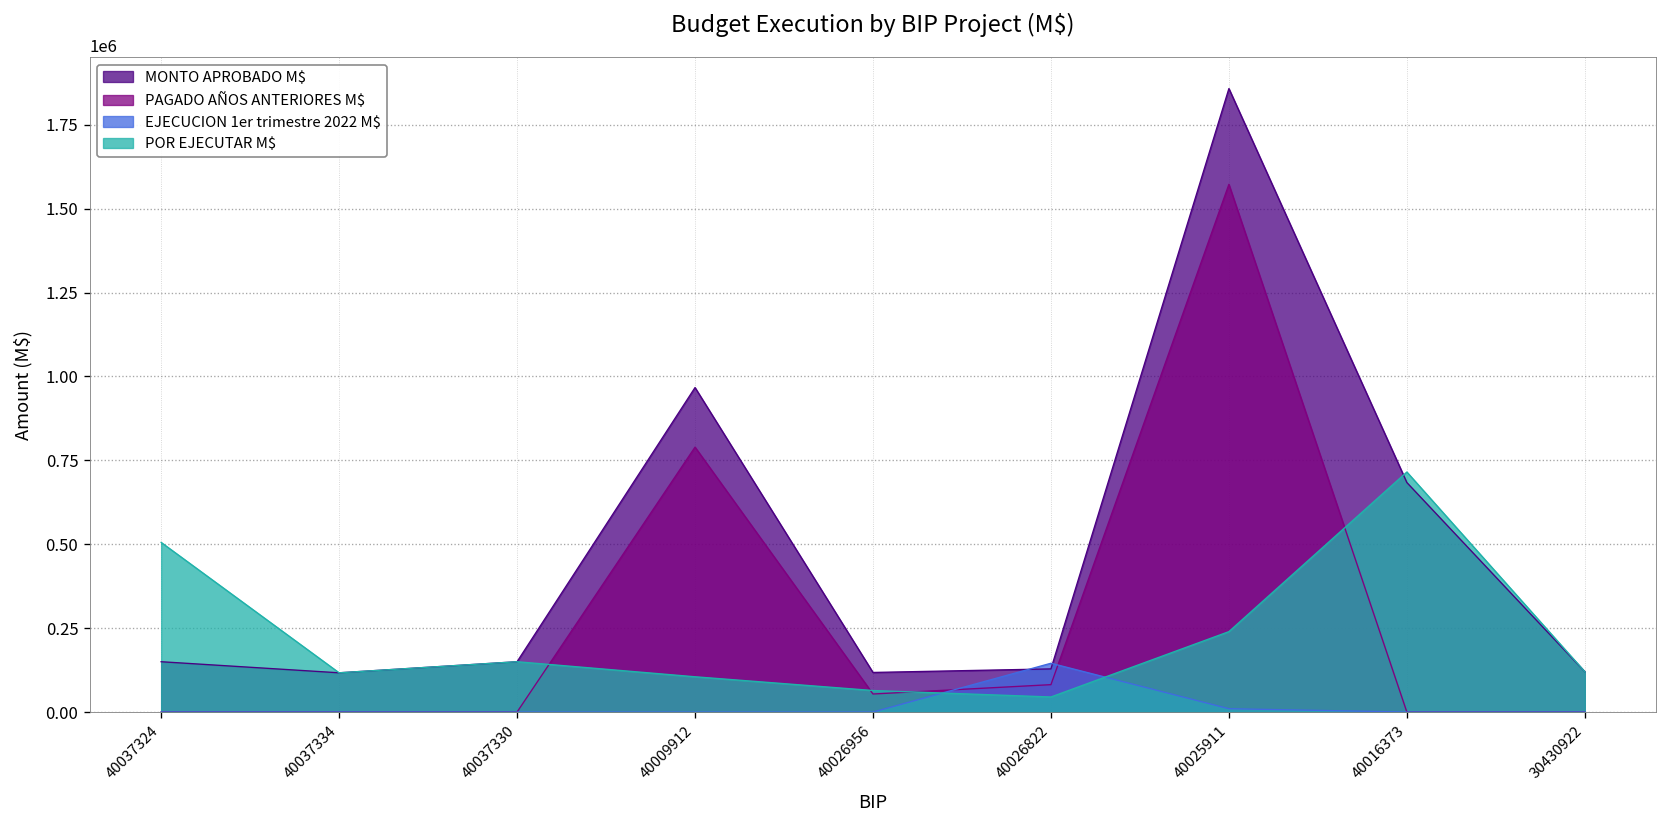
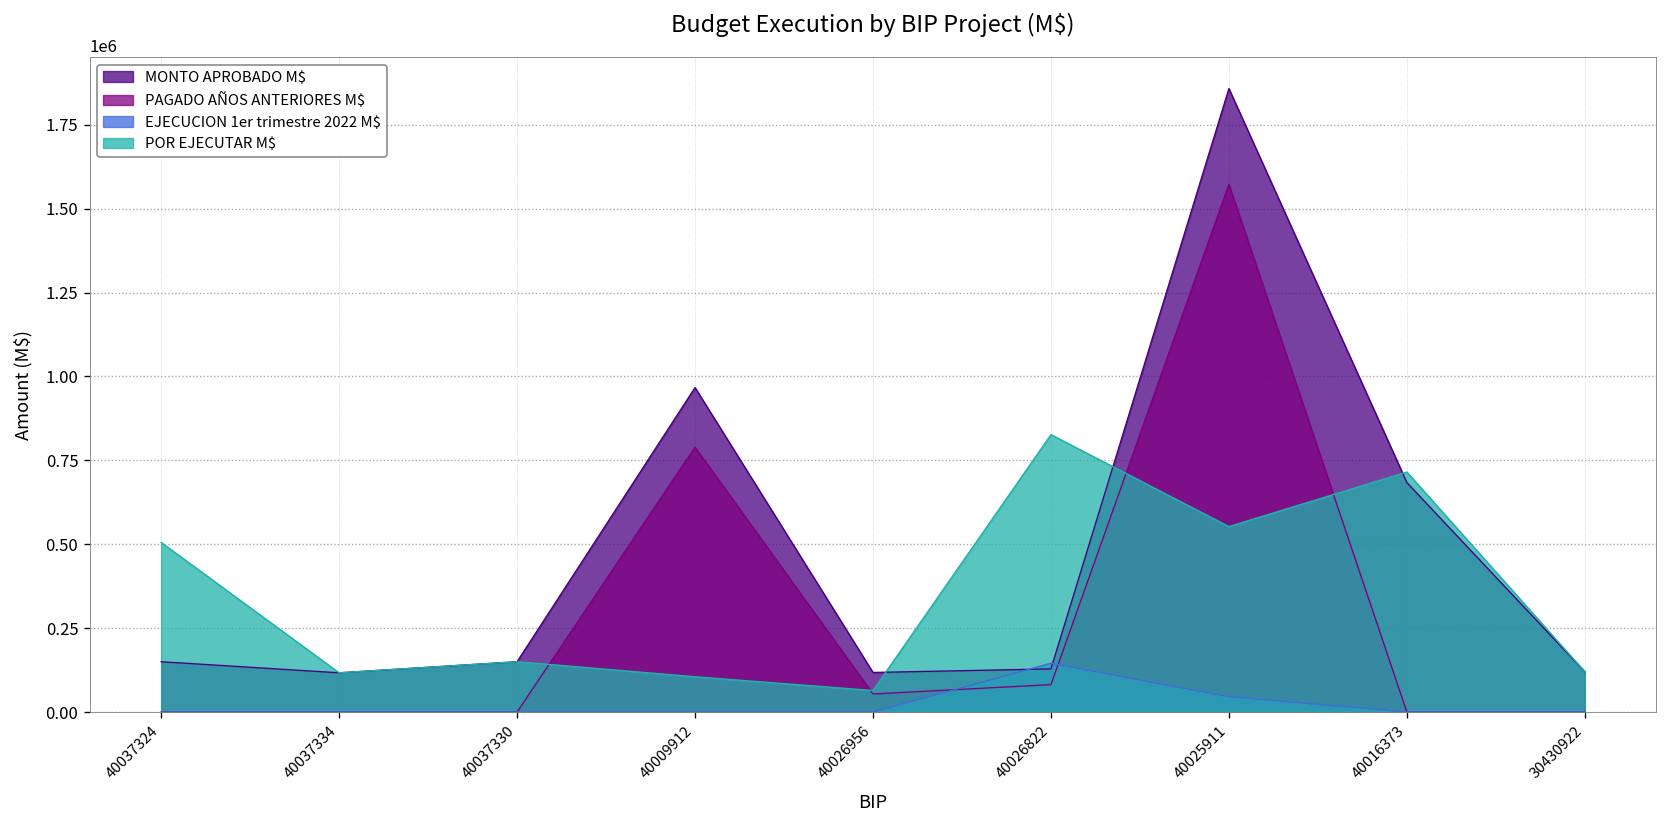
  {
    "EJECUCION 1er trimestre 2022 M$": {
      "40009912": 0,
      "40026956": 0,
      "40026822": 150000,
-     "40025911": 10000
+     "40025911": 50000
    },
    "POR EJECUTAR M$": {
      "40037324": 510000,
      "40009912": 110000,
      "40026956": 60000,
-     "40026822": 40000,
-     "40025911": 240000,
+     "40026822": 830000,
+     "40025911": 550000,
      "40016373": 720000
    }
  }
